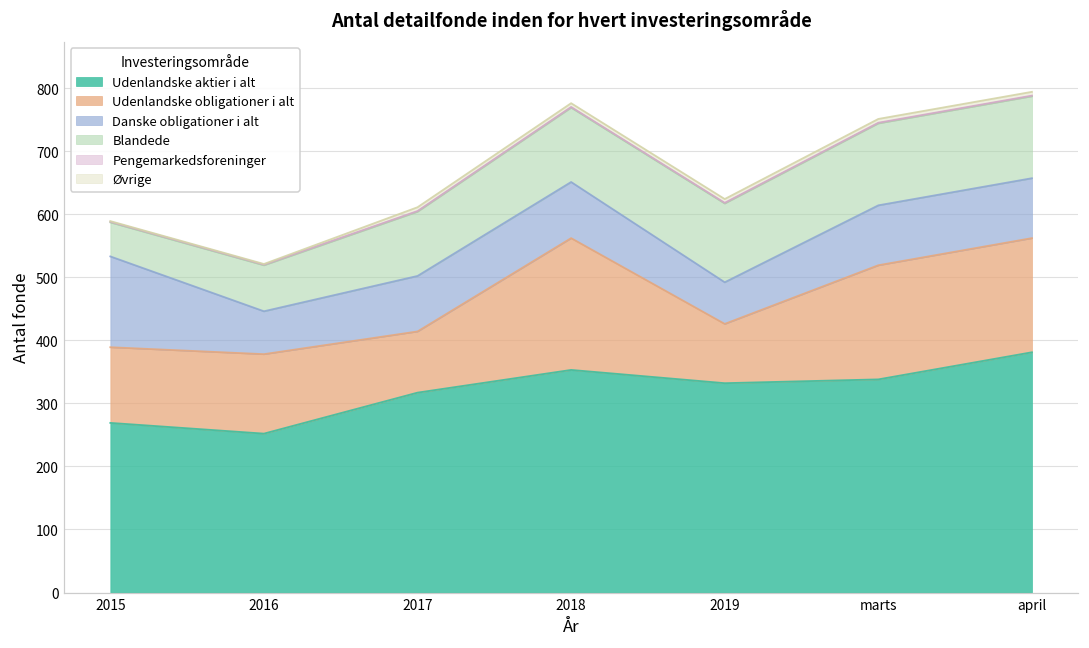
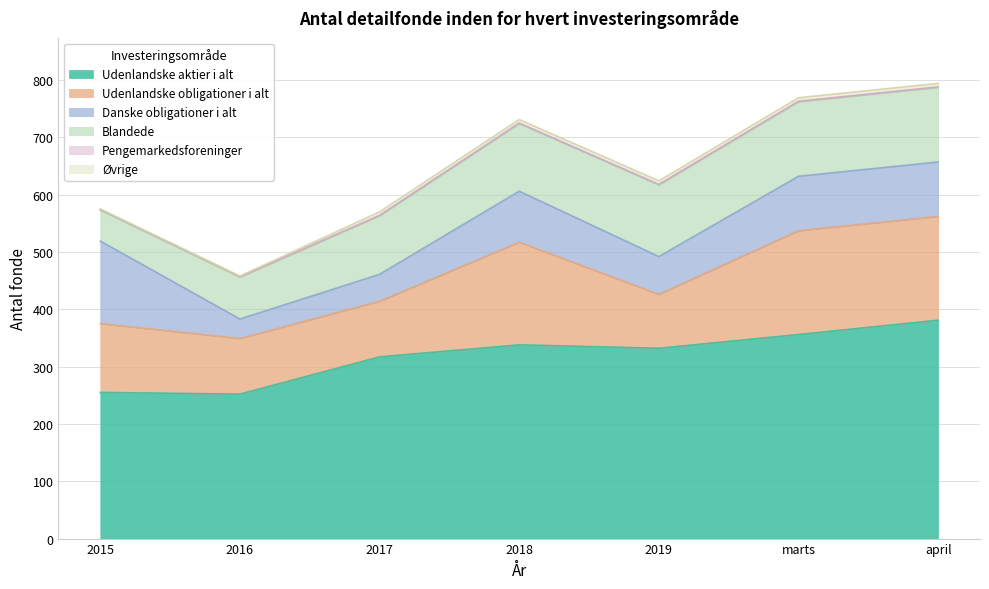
  {
    "Udenlandske aktier i alt": {
-     "2015": 270,
+     "2015": 260,
      "2016": 250,
      "2017": 320,
-     "2018": 350,
+     "2018": 340,
      "2019": 330,
-     "marts": 340,
+     "marts": 360,
      "april": 380
    },
    "Udenlandske obligationer i alt": {
      "2015": 120,
-     "2016": 130,
+     "2016": 100,
      "2017": 100,
-     "2018": 210,
+     "2018": 180,
      "2019": 90,
      "marts": 180,
      "april": 180
    },
    "Danske obligationer i alt": {
      "2015": 140,
-     "2016": 70,
-     "2017": 90,
+     "2016": 30,
+     "2017": 50,
      "2018": 90,
      "2019": 70,
      "marts": 100,
      "april": 100
    }
  }
